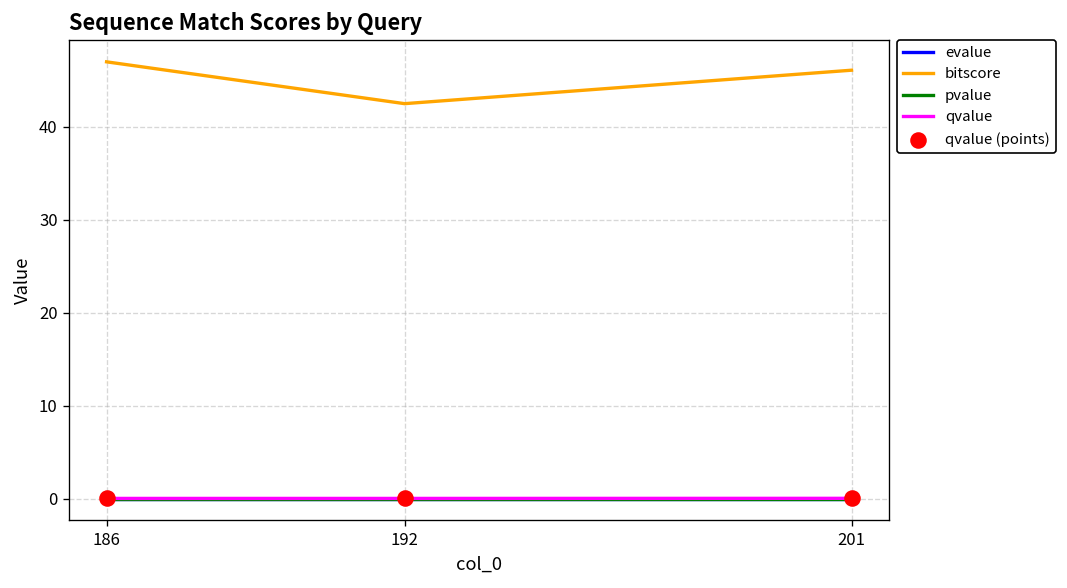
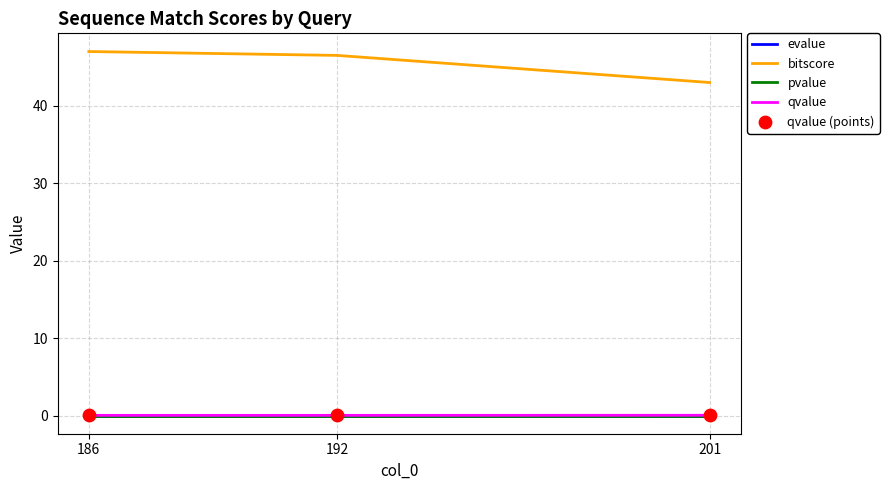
  {
    "bitscore": {
      "186": 47,
-     "192": 43,
-     "201": 46
+     "192": 47,
+     "201": 43
    }
  }
